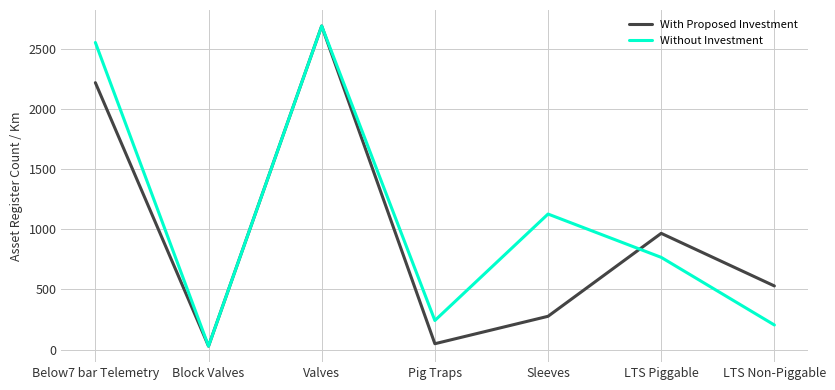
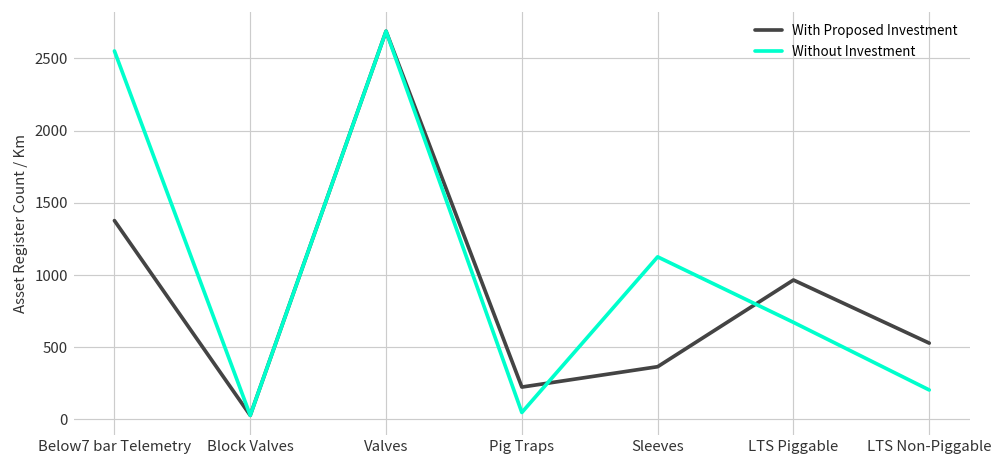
  {
    "With Proposed Investment": {
-     "Below7 bar Telemetry": 2220,
-     "Pig Traps": 50,
-     "Sleeves": 280,
+     "Below7 bar Telemetry": 1380,
+     "Pig Traps": 220,
+     "Sleeves": 370,
      "LTS Piggable": 970,
      "LTS Non-Piggable": 530
    },
    "Without Investment": {
      "Below7 bar Telemetry": 2550,
-     "Pig Traps": 240,
+     "Pig Traps": 50,
      "Sleeves": 1130,
-     "LTS Piggable": 770,
+     "LTS Piggable": 670,
      "LTS Non-Piggable": 200
    }
  }
